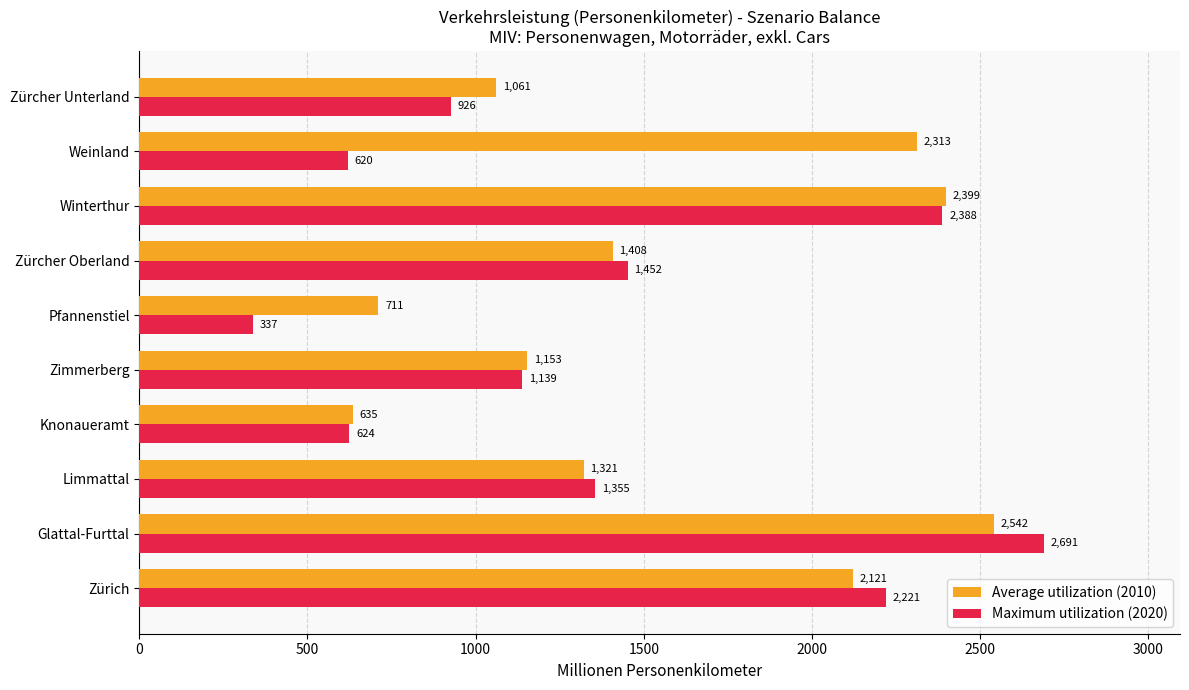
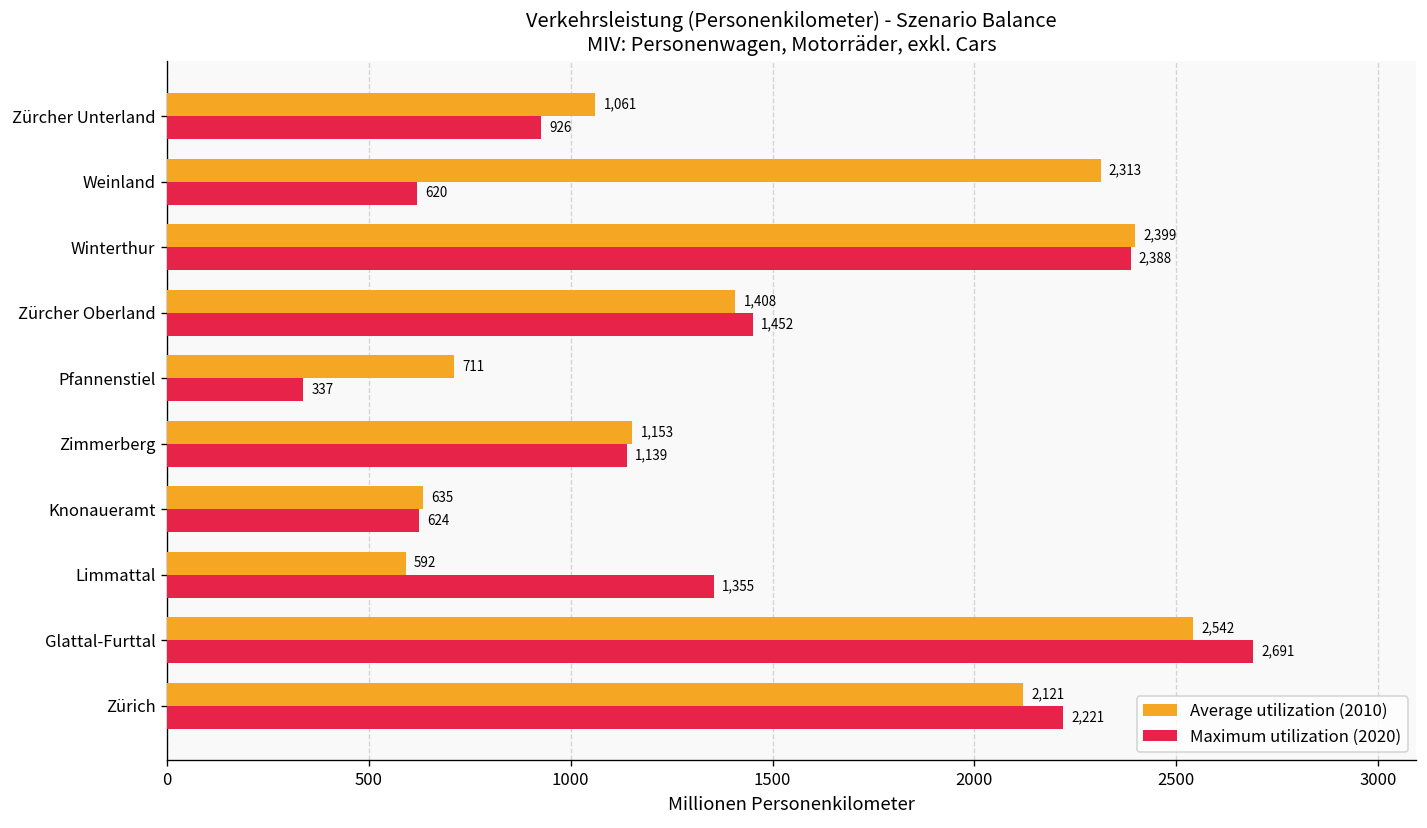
  {
    "Average utilization (2010)": {
      "Zürcher Unterland": "1,061",
      "Weinland": "2,313",
      "Winterthur": "2,399",
      "Zürcher Oberland": "1,408",
      "Pfannenstiel": "711",
      "Zimmerberg": "1,153",
      "Knonaueramt": "635",
-     "Limmattal": "1,321",
+     "Limmattal": "592",
      "Glattal-Furttal": "2,542",
      "Zürich": "2,121"
    },
    "Maximum utilization (2020)": {
      "Zürcher Unterland": "926",
      "Weinland": "620",
      "Winterthur": "2,388",
      "Zürcher Oberland": "1,452",
      "Pfannenstiel": "337",
      "Zimmerberg": "1,139",
      "Knonaueramt": "624",
      "Limmattal": "1,355",
      "Glattal-Furttal": "2,691",
      "Zürich": "2,221"
    }
  }
